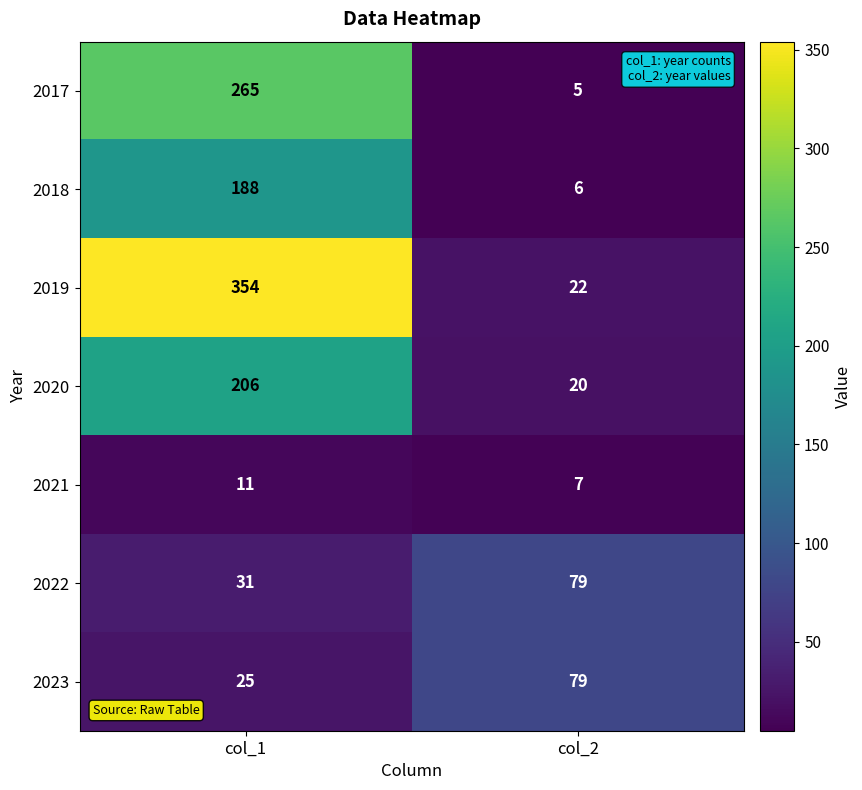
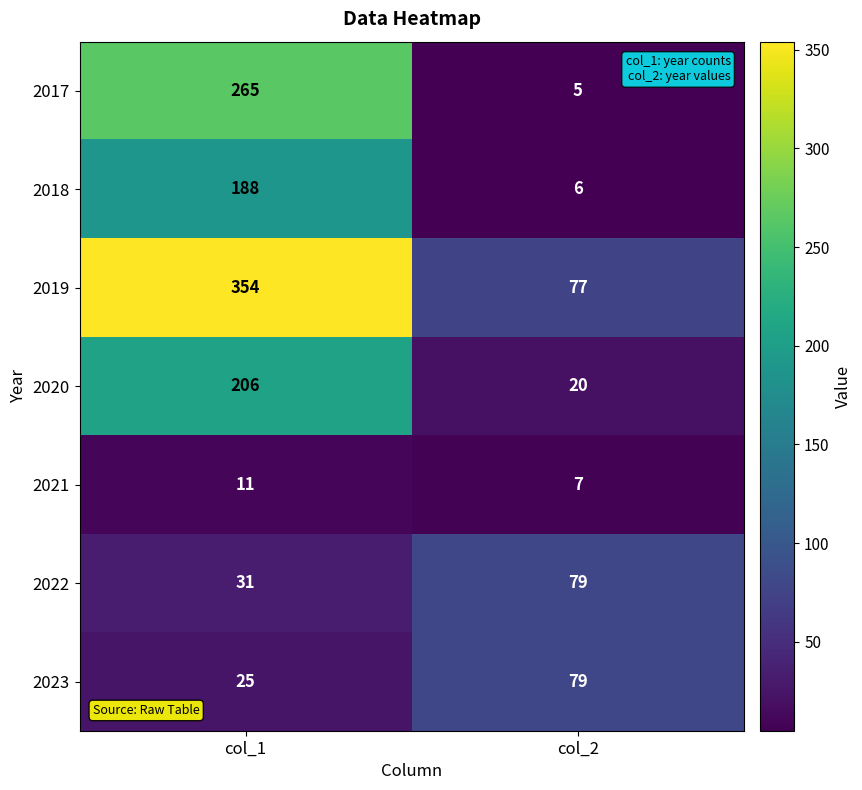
  {
    "2017": {
      "col_1": 265,
      "col_2": 5
    },
    "2018": {
      "col_1": 188,
      "col_2": 6
    },
    "2019": {
      "col_1": 354,
-     "col_2": 22
+     "col_2": 77
    },
    "2020": {
      "col_1": 206,
      "col_2": 20
    },
    "2021": {
      "col_1": 11,
      "col_2": 7
    },
    "2022": {
      "col_1": 31,
      "col_2": 79
    },
    "2023": {
      "col_1": 25,
      "col_2": 79
    }
  }
